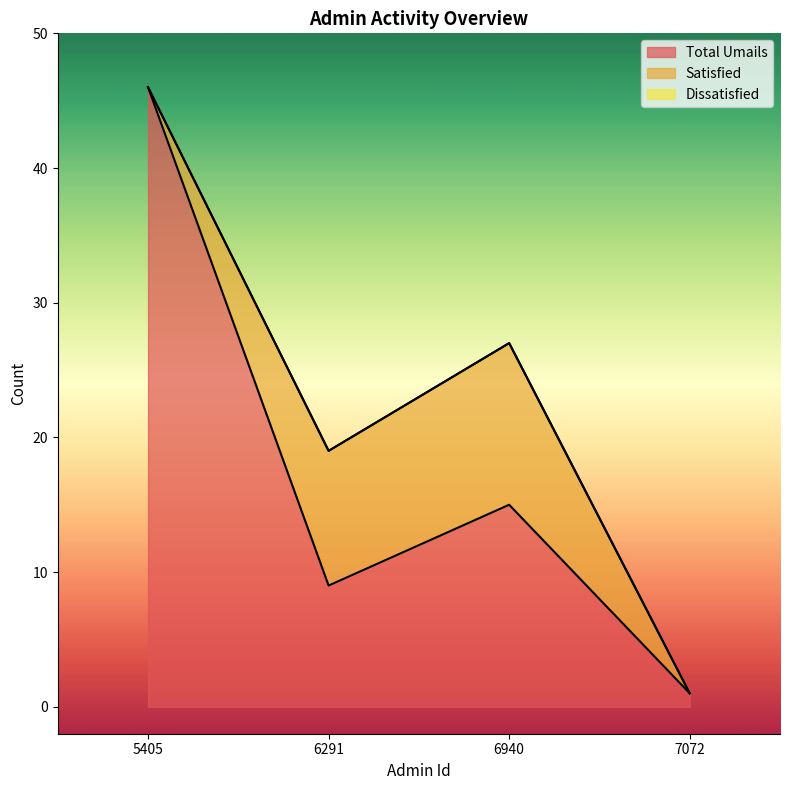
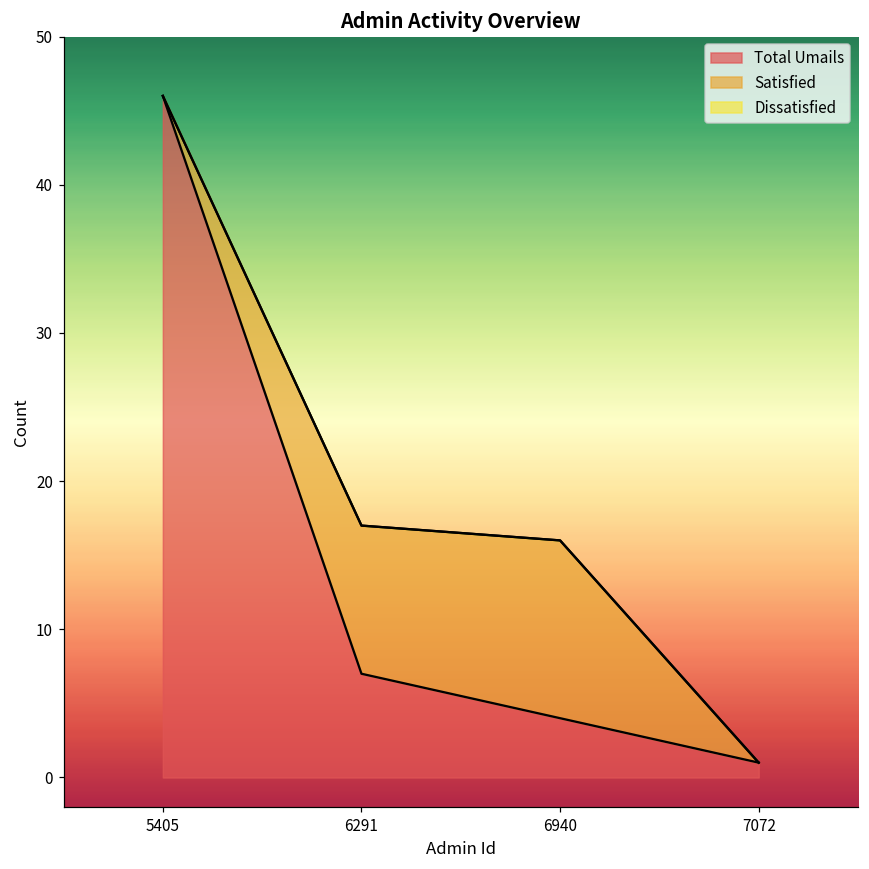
  {
    "Total Umails": {
-     "6291": 9,
-     "6940": 15
+     "6291": 7,
+     "6940": 4
    }
  }
